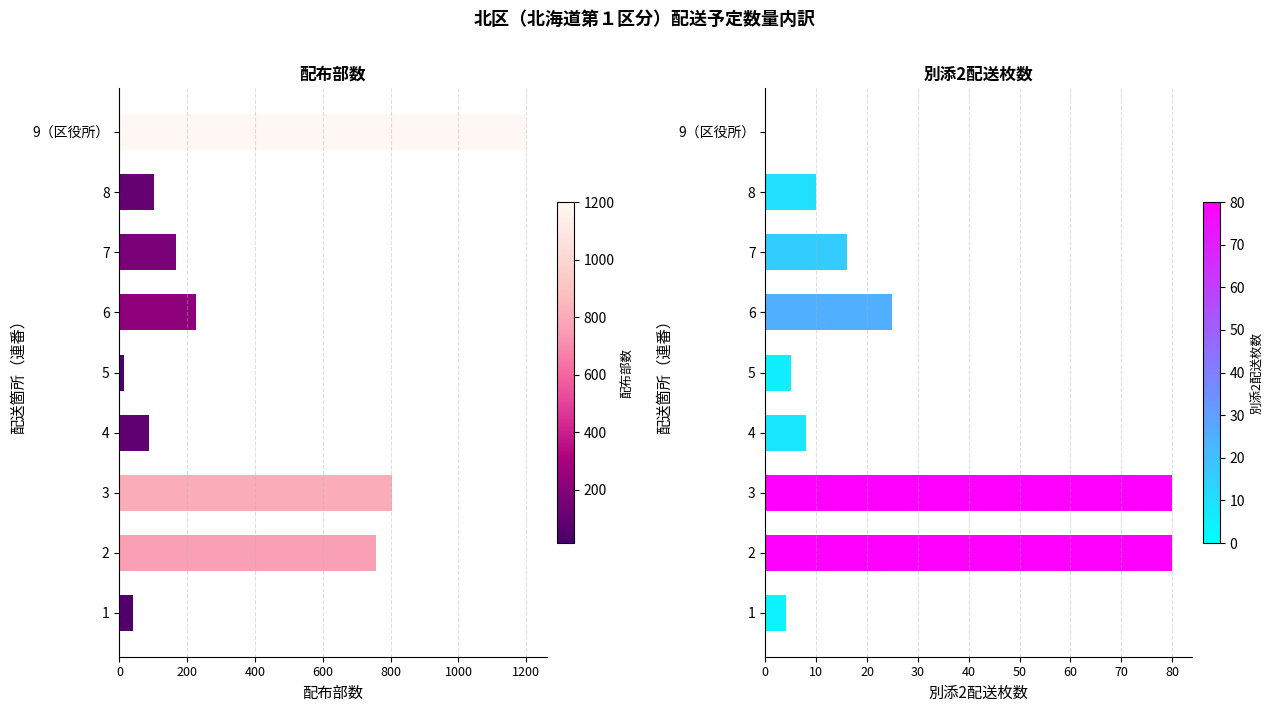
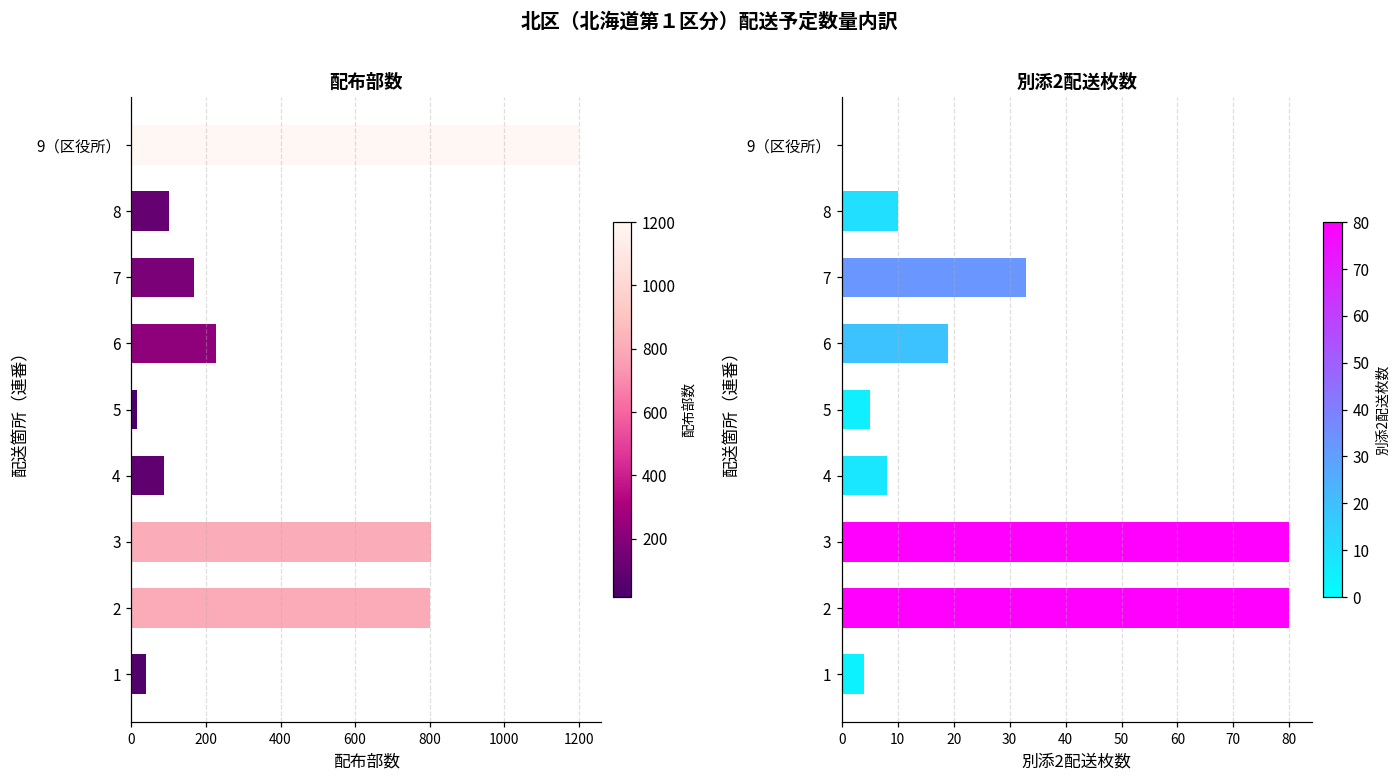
  {
    "配布部数": {
      "9（区役所）": 1200,
      "8": 100,
      "7": 170,
      "6": 230,
      "5": 20,
      "4": 90,
      "3": 800,
-     "2": 760,
+     "2": 800,
      "1": 40
    },
    "別添2配送枚数": {
      "9（区役所）": 0,
      "8": 10,
-     "7": 16,
-     "6": 25,
+     "7": 33,
+     "6": 19,
      "5": 5,
      "4": 8,
      "3": 80,
      "2": 80,
      "1": 4
    }
  }
